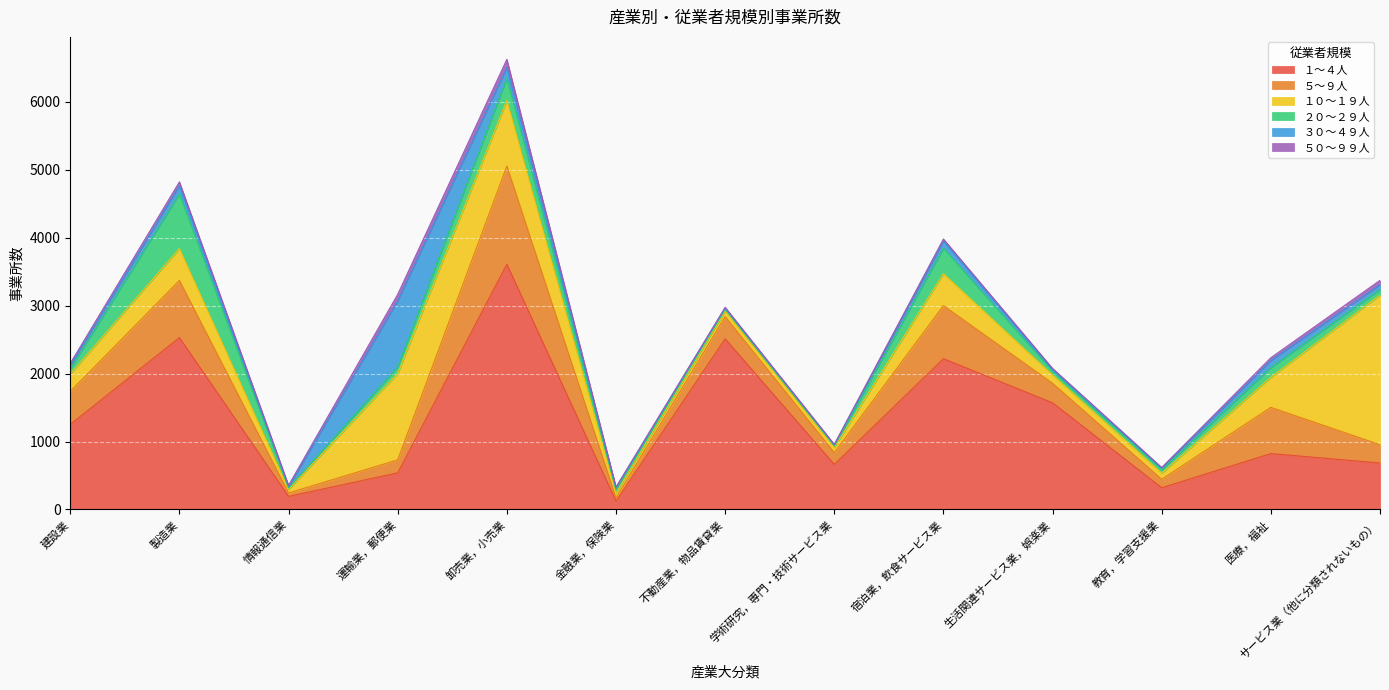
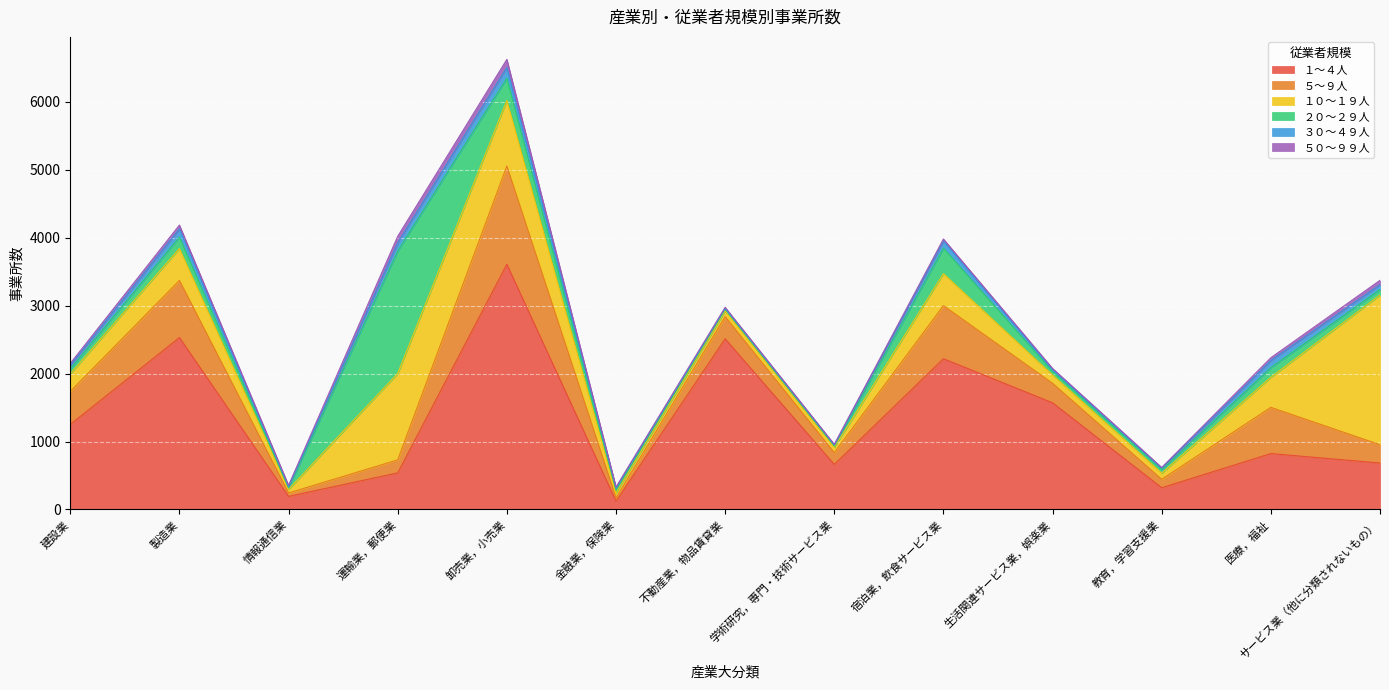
  {
    "１０～１９人": {
      "建設業": 300,
      "製造業": 500,
      "運輸業，郵便業": 1300,
      "卸売業，小売業": 1000,
      "宿泊業，飲食サービス業": 500,
      "生活関連サービス業，娯楽業": 100,
      "教育，学習支援業": 100,
      "医療，福祉": 400,
      "サービス業（他に分類されないもの）": 2200
    },
    "２０～２９人": {
      "建設業": 100,
-     "製造業": 800,
-     "運輸業，郵便業": 100,
+     "製造業": 200,
+     "運輸業，郵便業": 1800,
      "卸売業，小売業": 300,
      "宿泊業，飲食サービス業": 400,
      "医療，福祉": 100,
      "サービス業（他に分類されないもの）": 100
    },
    "３０～４９人": {
      "製造業": 100,
-     "運輸業，郵便業": 1000,
+     "運輸業，郵便業": 100,
      "卸売業，小売業": 200,
      "医療，福祉": 100,
      "サービス業（他に分類されないもの）": 100
    },
    "５０～９９人": {
      "製造業": 100,
      "運輸業，郵便業": 100,
      "卸売業，小売業": 100,
      "医療，福祉": 0,
      "サービス業（他に分類されないもの）": 100
    }
  }
